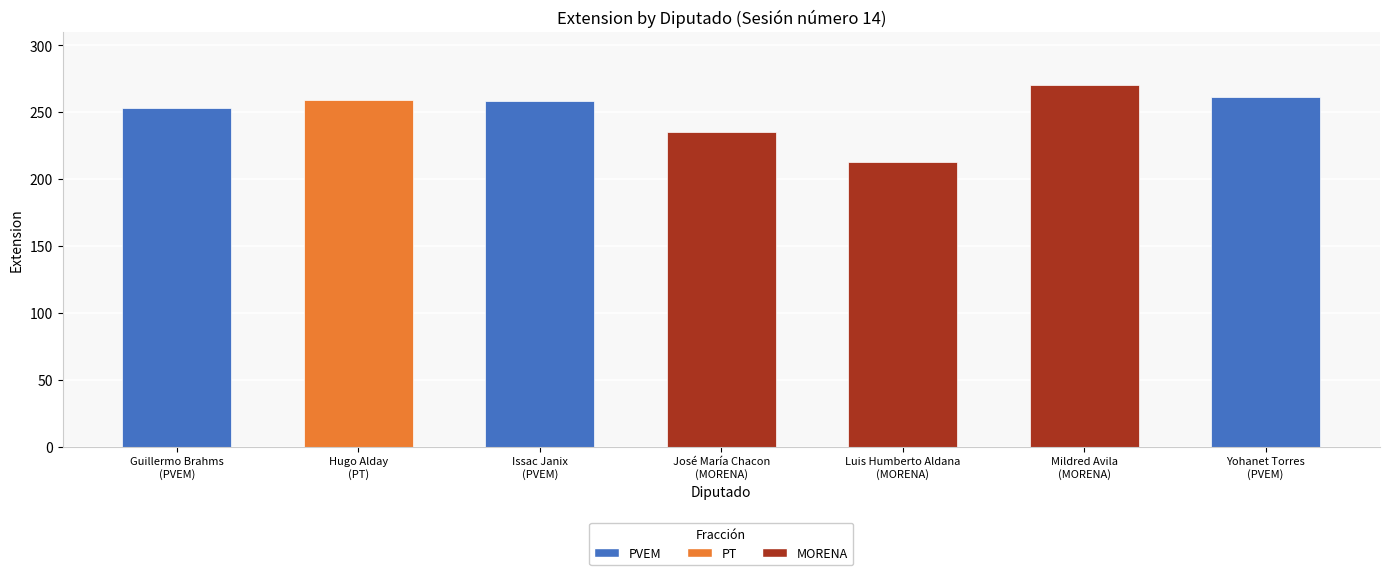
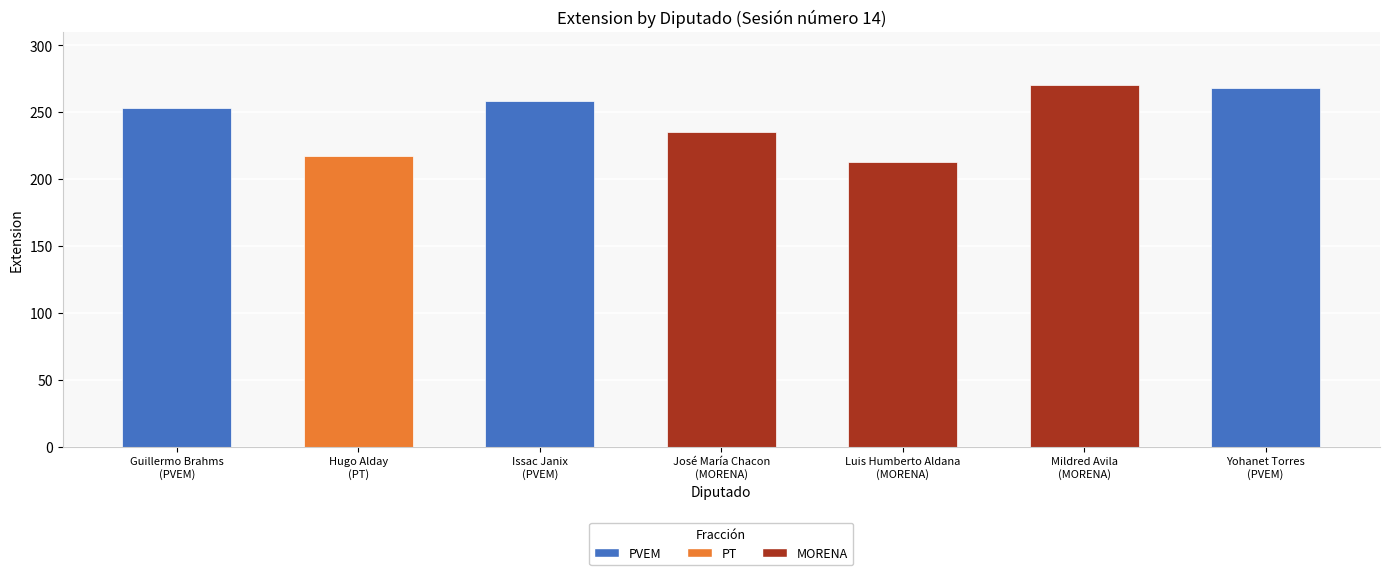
  {
    "Guillermo Brahms (PVEM)": 253,
-   "Hugo Alday (PT)": 259,
+   "Hugo Alday (PT)": 217,
    "Issac Janix (PVEM)": 258,
    "José María Chacon (MORENA)": 235,
    "Luis Humberto Aldana (MORENA)": 213,
    "Mildred Avila (MORENA)": 270,
-   "Yohanet Torres (PVEM)": 261
+   "Yohanet Torres (PVEM)": 268
  }
